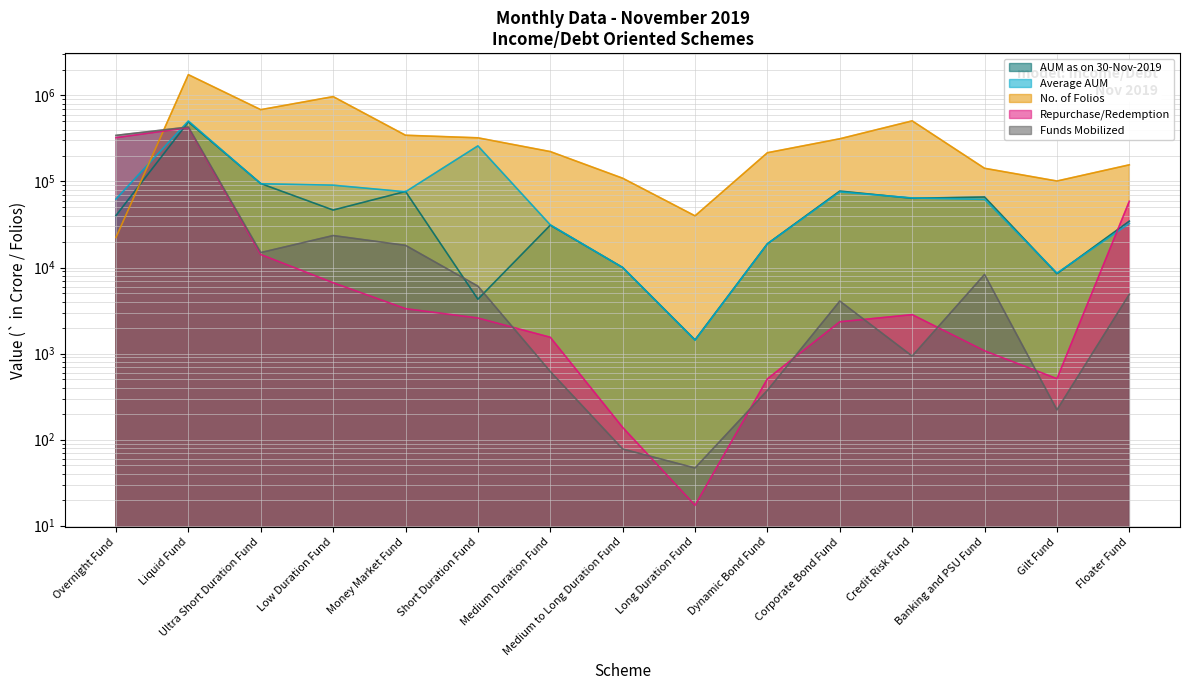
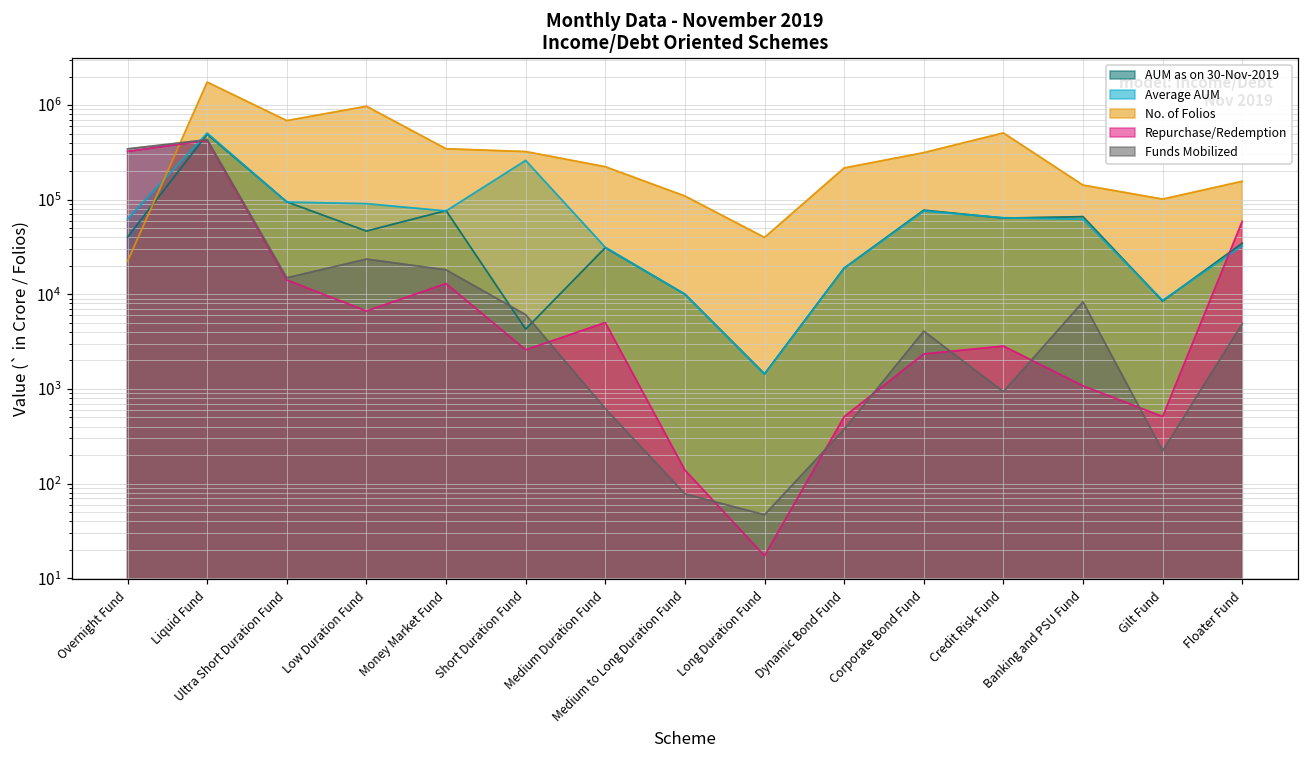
  {
    "AUM as on 30-Nov-2019": {
      "Overnight Fund": 40000,
      "Low Duration Fund": 50000,
      "Short Duration Fund": 4000
    },
    "Average AUM": {
      "Overnight Fund": 60000,
      "Low Duration Fund": 90000,
      "Short Duration Fund": 260000
    },
    "No. of Folios": {
      "Overnight Fund": 22000,
      "Liquid Fund": 1700000,
      "Ultra Short Duration Fund": 700000,
      "Low Duration Fund": 1000000,
      "Money Market Fund": 340000,
      "Short Duration Fund": 320000,
      "Medium Duration Fund": 220000,
      "Medium to Long Duration Fund": 110000,
      "Long Duration Fund": 40000,
      "Dynamic Bond Fund": 220000,
      "Corporate Bond Fund": 310000,
      "Credit Risk Fund": 500000,
      "Banking and PSU Fund": 140000,
      "Gilt Fund": 100000,
      "Floater Fund": 160000
    },
    "Repurchase/Redemption": {
      "Low Duration Fund": 7000,
-     "Money Market Fund": 3300,
+     "Money Market Fund": 13000,
      "Short Duration Fund": 2600,
-     "Medium Duration Fund": 1500,
+     "Medium Duration Fund": 5000,
      "Medium to Long Duration Fund": 140,
      "Long Duration Fund": 17,
      "Dynamic Bond Fund": 500,
      "Corporate Bond Fund": 2300,
      "Credit Risk Fund": 2800,
      "Banking and PSU Fund": 1100,
      "Gilt Fund": 500,
      "Floater Fund": 60000
    },
    "Funds Mobilized": {
      "Low Duration Fund": 24000,
      "Money Market Fund": 18000,
      "Short Duration Fund": 6000,
      "Medium Duration Fund": 600,
      "Medium to Long Duration Fund": 80,
      "Long Duration Fund": 50,
      "Dynamic Bond Fund": 370,
      "Corporate Bond Fund": 4000,
      "Credit Risk Fund": 900,
      "Banking and PSU Fund": 8000,
      "Gilt Fund": 220,
      "Floater Fund": 5000
    }
  }
